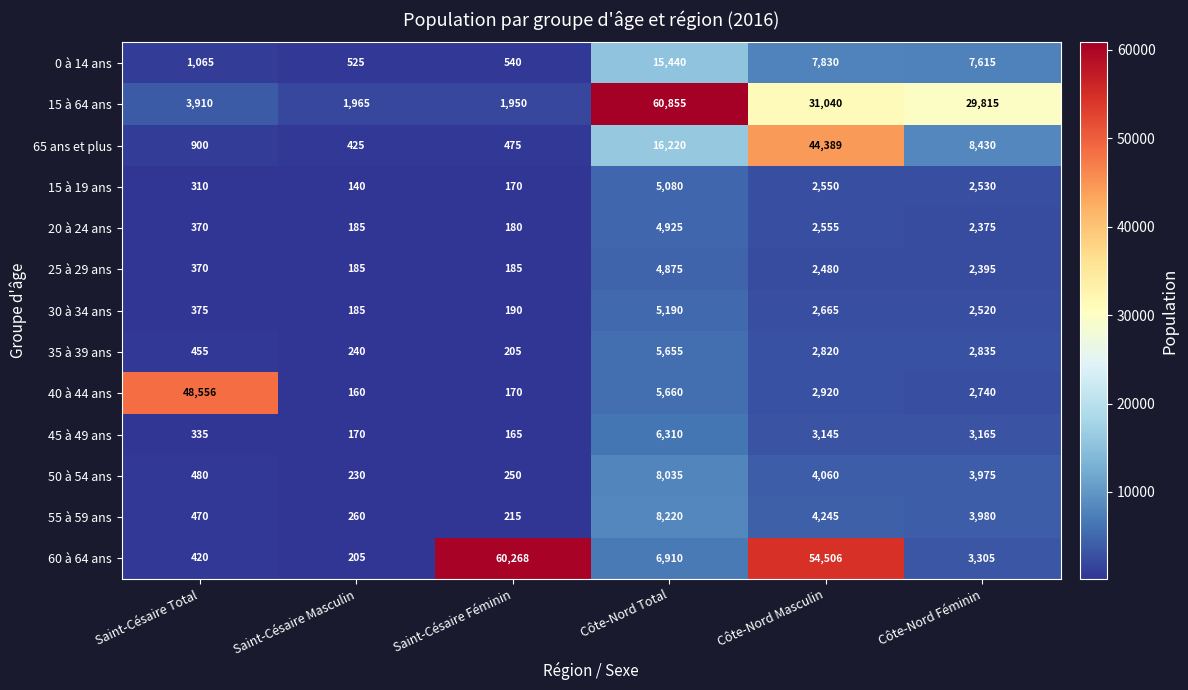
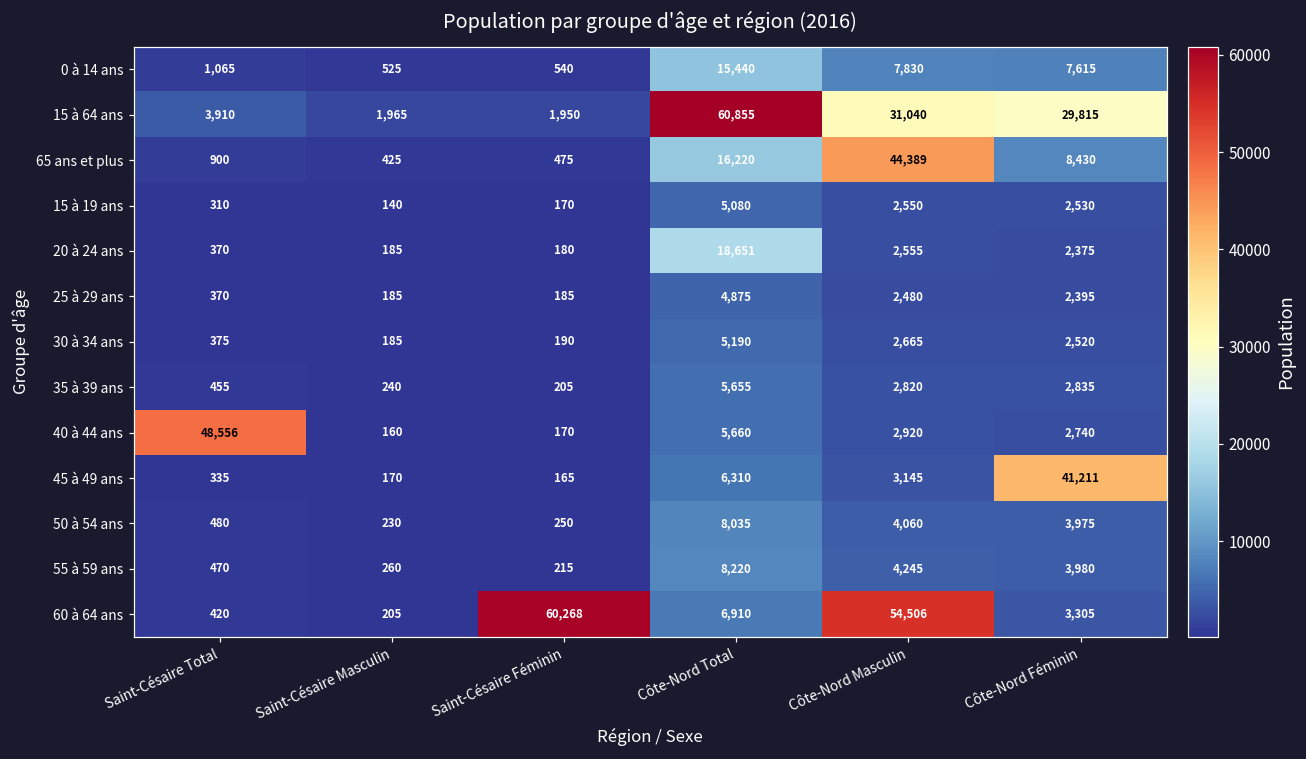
  {
    "0 à 14 ans": {
      "Saint-Césaire Total": "1,065",
      "Saint-Césaire Masculin": "525",
      "Saint-Césaire Féminin": "540",
      "Côte-Nord Total": "15,440",
      "Côte-Nord Masculin": "7,830",
      "Côte-Nord Féminin": "7,615"
    },
    "15 à 64 ans": {
      "Saint-Césaire Total": "3,910",
      "Saint-Césaire Masculin": "1,965",
      "Saint-Césaire Féminin": "1,950",
      "Côte-Nord Total": "60,855",
      "Côte-Nord Masculin": "31,040",
      "Côte-Nord Féminin": "29,815"
    },
    "65 ans et plus": {
      "Saint-Césaire Total": "900",
      "Saint-Césaire Masculin": "425",
      "Saint-Césaire Féminin": "475",
      "Côte-Nord Total": "16,220",
      "Côte-Nord Masculin": "44,389",
      "Côte-Nord Féminin": "8,430"
    },
    "15 à 19 ans": {
      "Saint-Césaire Total": "310",
      "Saint-Césaire Masculin": "140",
      "Saint-Césaire Féminin": "170",
      "Côte-Nord Total": "5,080",
      "Côte-Nord Masculin": "2,550",
      "Côte-Nord Féminin": "2,530"
    },
    "20 à 24 ans": {
      "Saint-Césaire Total": "370",
      "Saint-Césaire Masculin": "185",
      "Saint-Césaire Féminin": "180",
-     "Côte-Nord Total": "4,925",
+     "Côte-Nord Total": "18,651",
      "Côte-Nord Masculin": "2,555",
      "Côte-Nord Féminin": "2,375"
    },
    "25 à 29 ans": {
      "Saint-Césaire Total": "370",
      "Saint-Césaire Masculin": "185",
      "Saint-Césaire Féminin": "185",
      "Côte-Nord Total": "4,875",
      "Côte-Nord Masculin": "2,480",
      "Côte-Nord Féminin": "2,395"
    },
    "30 à 34 ans": {
      "Saint-Césaire Total": "375",
      "Saint-Césaire Masculin": "185",
      "Saint-Césaire Féminin": "190",
      "Côte-Nord Total": "5,190",
      "Côte-Nord Masculin": "2,665",
      "Côte-Nord Féminin": "2,520"
    },
    "35 à 39 ans": {
      "Saint-Césaire Total": "455",
      "Saint-Césaire Masculin": "240",
      "Saint-Césaire Féminin": "205",
      "Côte-Nord Total": "5,655",
      "Côte-Nord Masculin": "2,820",
      "Côte-Nord Féminin": "2,835"
    },
    "40 à 44 ans": {
      "Saint-Césaire Total": "48,556",
      "Saint-Césaire Masculin": "160",
      "Saint-Césaire Féminin": "170",
      "Côte-Nord Total": "5,660",
      "Côte-Nord Masculin": "2,920",
      "Côte-Nord Féminin": "2,740"
    },
    "45 à 49 ans": {
      "Saint-Césaire Total": "335",
      "Saint-Césaire Masculin": "170",
      "Saint-Césaire Féminin": "165",
      "Côte-Nord Total": "6,310",
      "Côte-Nord Masculin": "3,145",
-     "Côte-Nord Féminin": "3,165"
+     "Côte-Nord Féminin": "41,211"
    },
    "50 à 54 ans": {
      "Saint-Césaire Total": "480",
      "Saint-Césaire Masculin": "230",
      "Saint-Césaire Féminin": "250",
      "Côte-Nord Total": "8,035",
      "Côte-Nord Masculin": "4,060",
      "Côte-Nord Féminin": "3,975"
    },
    "55 à 59 ans": {
      "Saint-Césaire Total": "470",
      "Saint-Césaire Masculin": "260",
      "Saint-Césaire Féminin": "215",
      "Côte-Nord Total": "8,220",
      "Côte-Nord Masculin": "4,245",
      "Côte-Nord Féminin": "3,980"
    },
    "60 à 64 ans": {
      "Saint-Césaire Total": "420",
      "Saint-Césaire Masculin": "205",
      "Saint-Césaire Féminin": "60,268",
      "Côte-Nord Total": "6,910",
      "Côte-Nord Masculin": "54,506",
      "Côte-Nord Féminin": "3,305"
    }
  }
